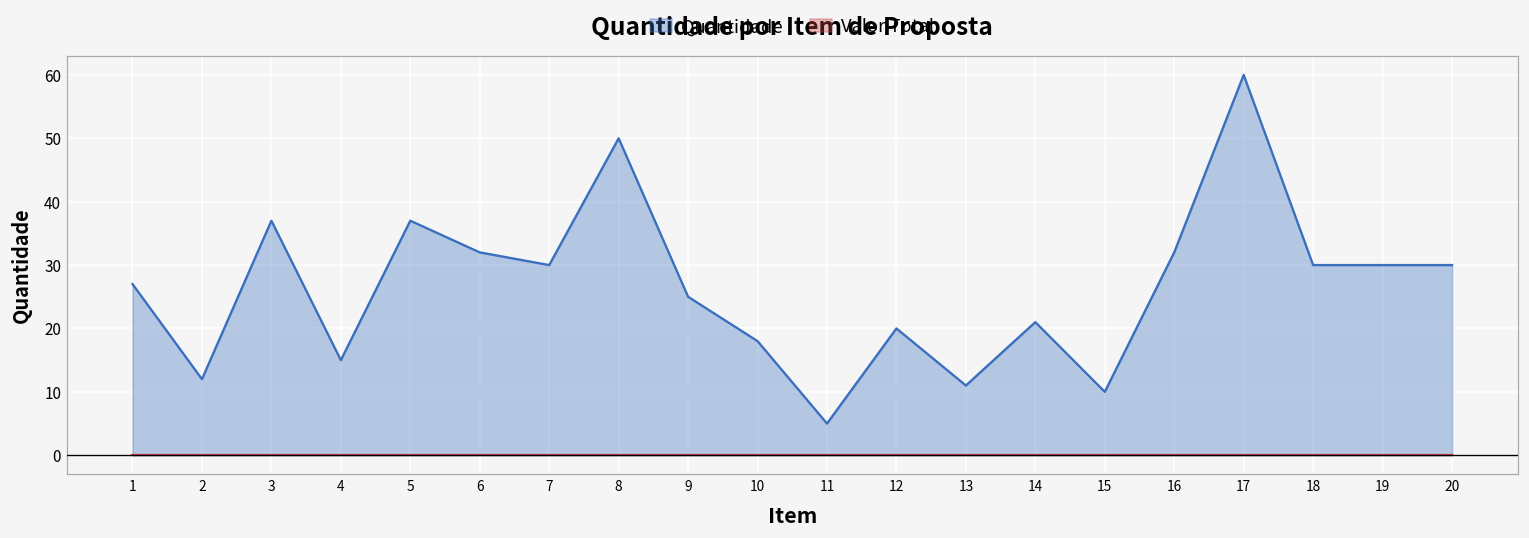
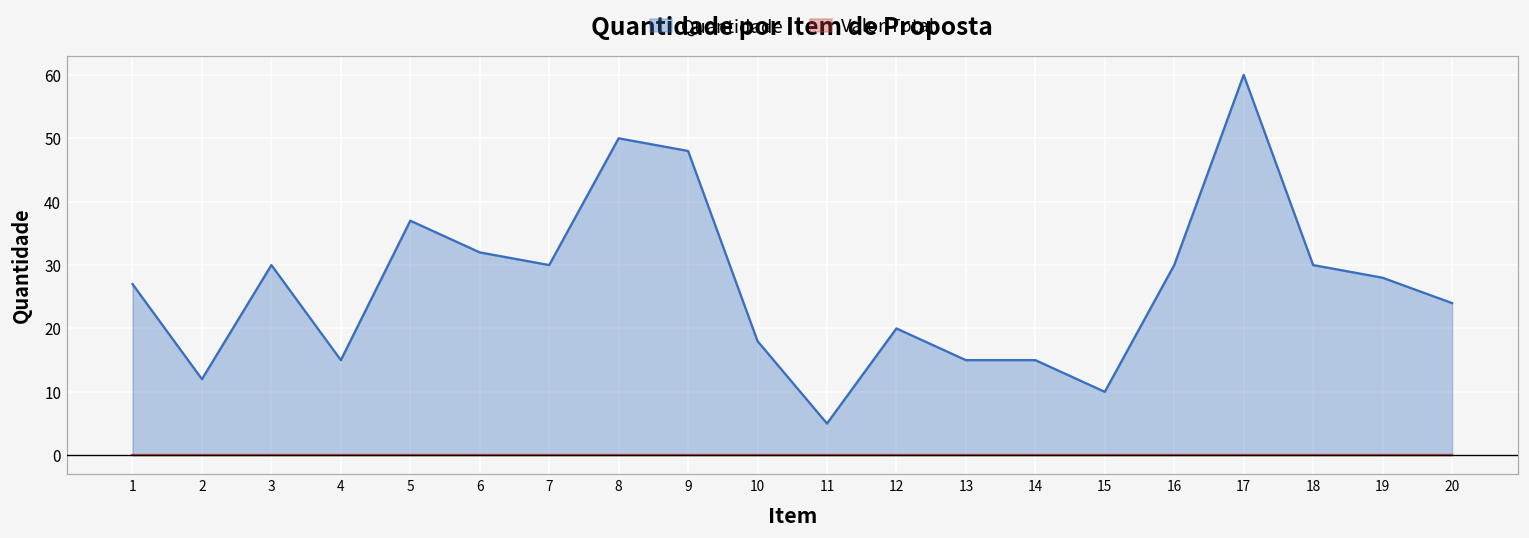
  {
    "Quantidade": {
      "1": 27,
      "2": 12,
-     "3": 37,
+     "3": 30,
      "4": 15,
      "5": 37,
      "6": 32,
      "7": 30,
      "8": 50,
-     "9": 25,
+     "9": 48,
      "10": 18,
      "11": 5,
      "12": 20,
-     "13": 11,
-     "14": 21,
+     "13": 15,
+     "14": 15,
      "15": 10,
-     "16": 32,
+     "16": 30,
      "17": 60,
      "18": 30,
-     "19": 30,
-     "20": 30
+     "19": 28,
+     "20": 24
    },
    "Valor Total": {
      "1": 0,
      "2": 0,
      "3": 0,
      "4": 0,
      "5": 0,
      "6": 0,
      "7": 0,
      "8": 0,
      "9": 0,
      "10": 0,
      "11": 0,
      "12": 0,
      "13": 0,
      "14": 0,
      "15": 0,
      "16": 0,
      "17": 0,
      "18": 0,
      "19": 0,
      "20": 0
    }
  }
